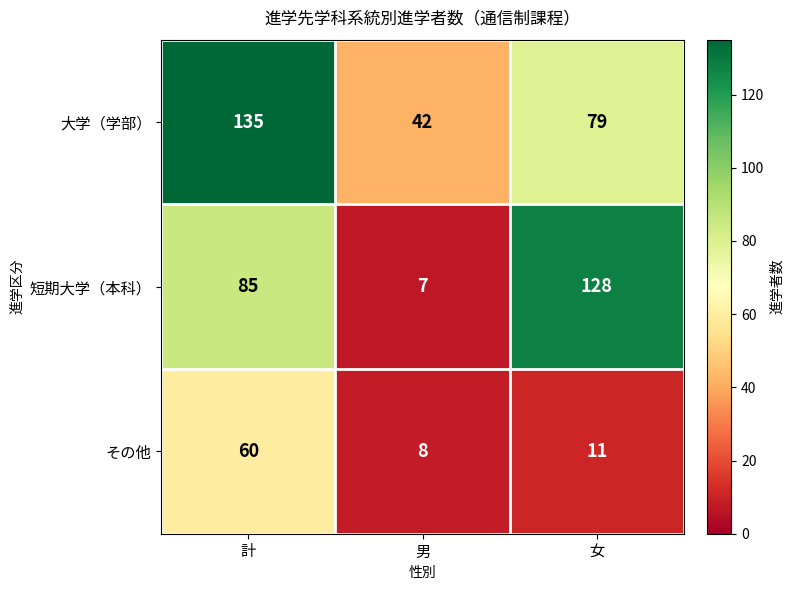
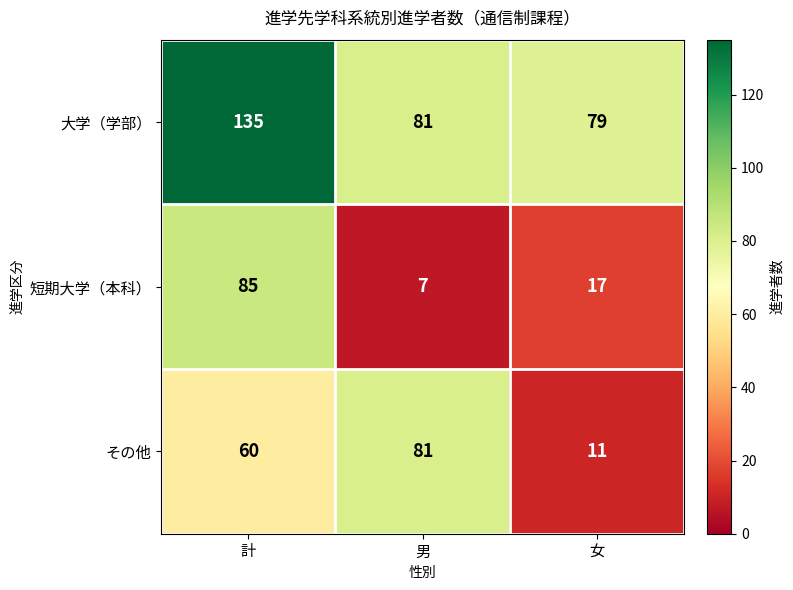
  {
    "大学（学部）": {
      "計": 135,
-     "男": 42,
+     "男": 81,
      "女": 79
    },
    "短期大学（本科）": {
      "計": 85,
      "男": 7,
-     "女": 128
+     "女": 17
    },
    "その他": {
      "計": 60,
-     "男": 8,
+     "男": 81,
      "女": 11
    }
  }
